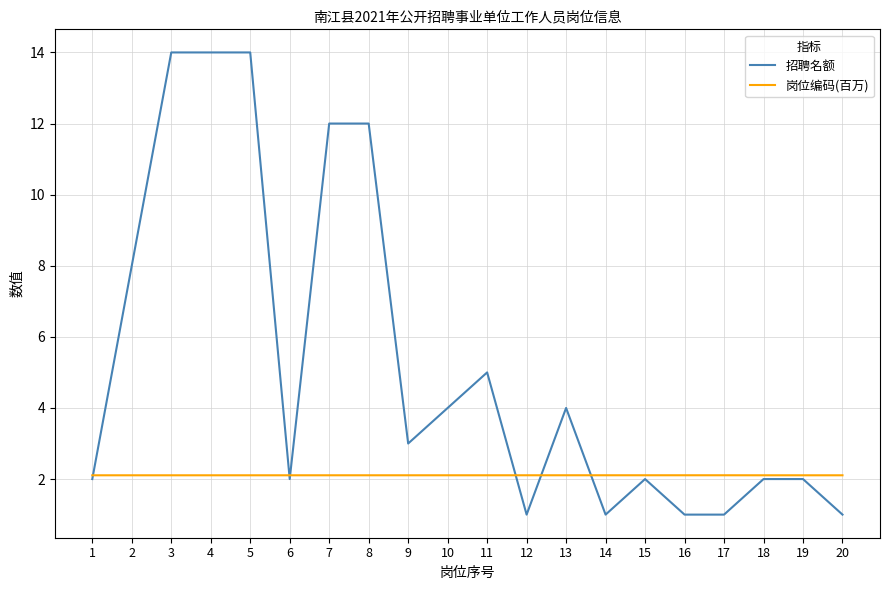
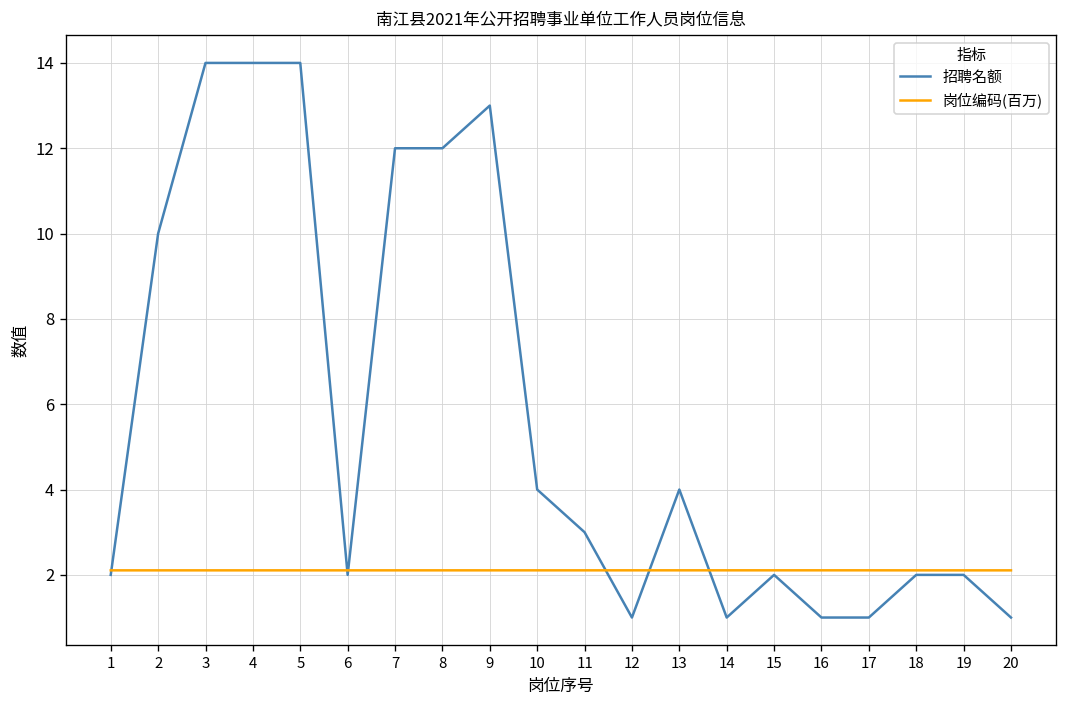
  {
    "招聘名额": {
      "1": 2,
-     "2": 8,
+     "2": 10,
      "3": 14,
      "4": 14,
      "5": 14,
      "6": 2,
      "7": 12,
      "8": 12,
-     "9": 3,
+     "9": 13,
      "10": 4,
-     "11": 5,
+     "11": 3,
      "12": 1,
      "13": 4,
      "14": 1,
      "15": 2,
      "16": 1,
      "17": 1,
      "18": 2,
      "19": 2,
      "20": 1
    },
    "岗位编码(百万)": {
      "1": 2.1,
      "2": 2.1,
      "3": 2.1,
      "4": 2.1,
      "5": 2.1,
      "6": 2.1,
      "7": 2.1,
      "8": 2.1,
      "9": 2.1,
      "10": 2.1,
      "11": 2.1,
      "12": 2.1,
      "13": 2.1,
      "14": 2.1,
      "15": 2.1,
      "16": 2.1,
      "17": 2.1,
      "18": 2.1,
      "19": 2.1,
      "20": 2.1
    }
  }
